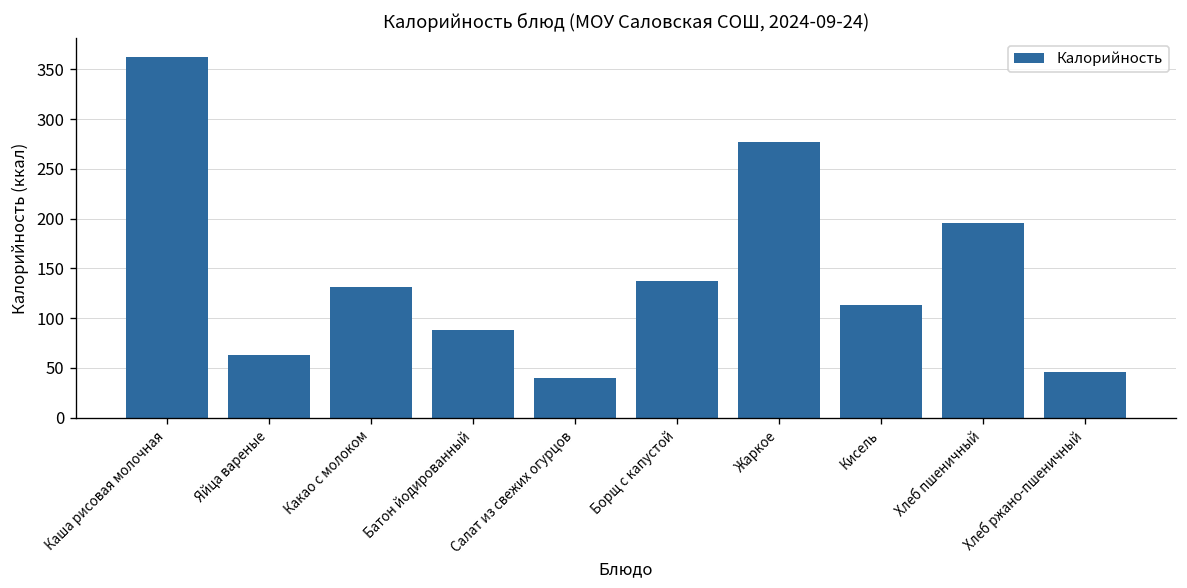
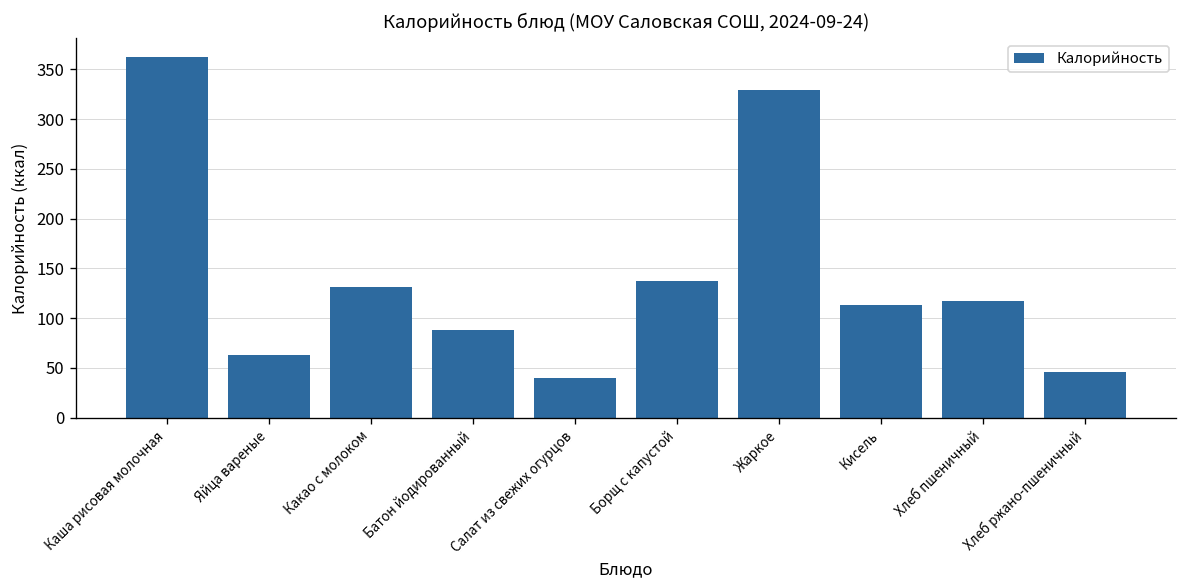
  {
    "Каша рисовая молочная": 360,
    "Яйца вареные": 60,
    "Какао с молоком": 130,
    "Батон йодированный": 90,
    "Салат из свежих огурцов": 40,
    "Борщ с капустой": 140,
-   "Жаркое": 280,
+   "Жаркое": 330,
    "Кисель": 110,
-   "Хлеб пшеничный": 200,
+   "Хлеб пшеничный": 120,
    "Хлеб ржано-пшеничный": 50
  }
